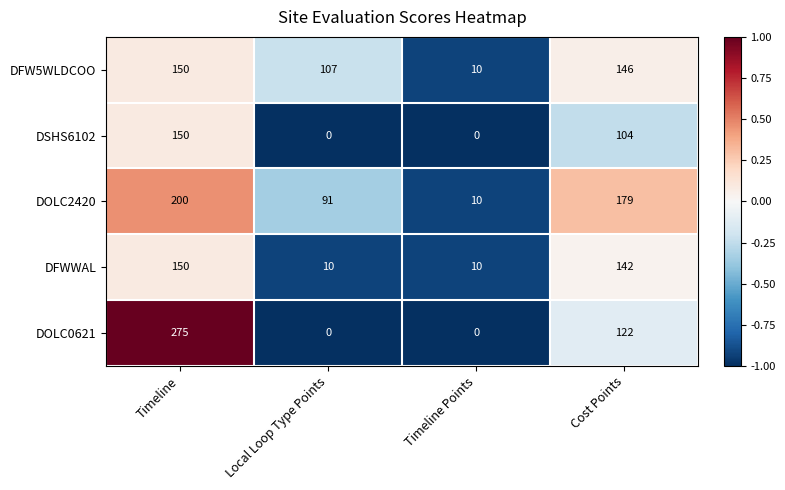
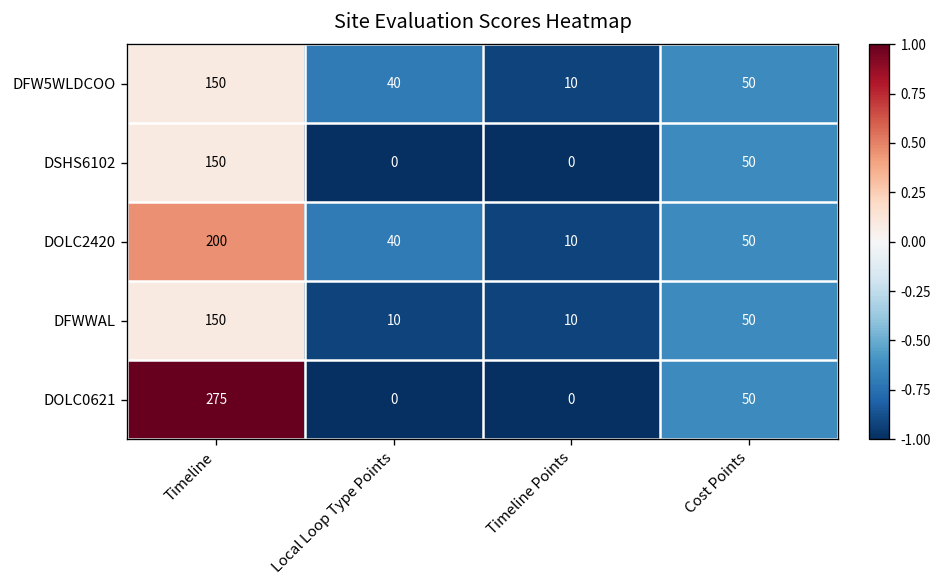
  {
    "DFW5WLDCOO": {
      "Timeline": 150,
-     "Local Loop Type Points": 107,
+     "Local Loop Type Points": 40,
      "Timeline Points": 10,
-     "Cost Points": 146
+     "Cost Points": 50
    },
    "DSHS6102": {
      "Timeline": 150,
      "Local Loop Type Points": 0,
      "Timeline Points": 0,
-     "Cost Points": 104
+     "Cost Points": 50
    },
    "DOLC2420": {
      "Timeline": 200,
-     "Local Loop Type Points": 91,
+     "Local Loop Type Points": 40,
      "Timeline Points": 10,
-     "Cost Points": 179
+     "Cost Points": 50
    },
    "DFWWAL": {
      "Timeline": 150,
      "Local Loop Type Points": 10,
      "Timeline Points": 10,
-     "Cost Points": 142
+     "Cost Points": 50
    },
    "DOLC0621": {
      "Timeline": 275,
      "Local Loop Type Points": 0,
      "Timeline Points": 0,
-     "Cost Points": 122
+     "Cost Points": 50
    }
  }
